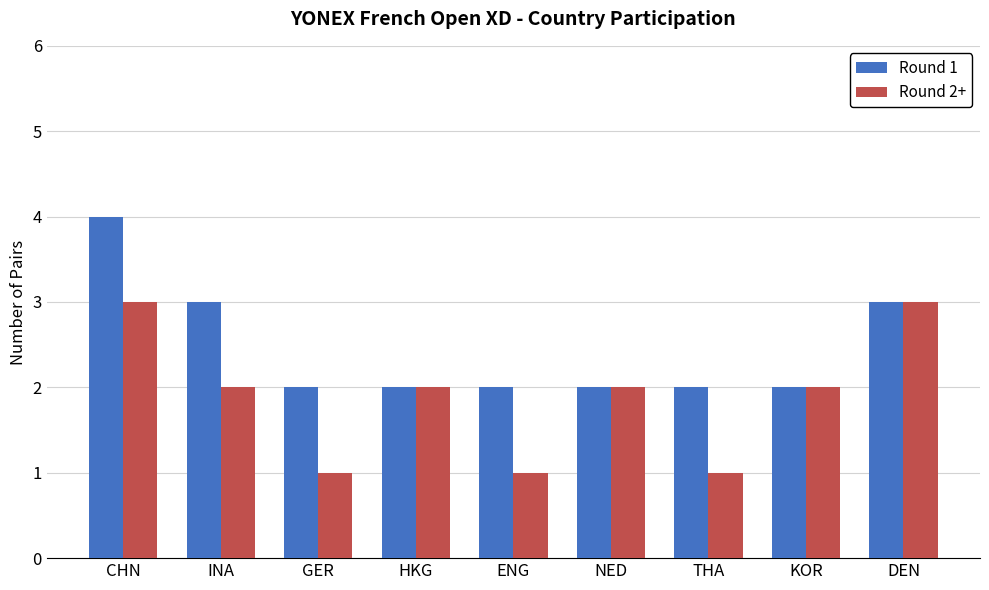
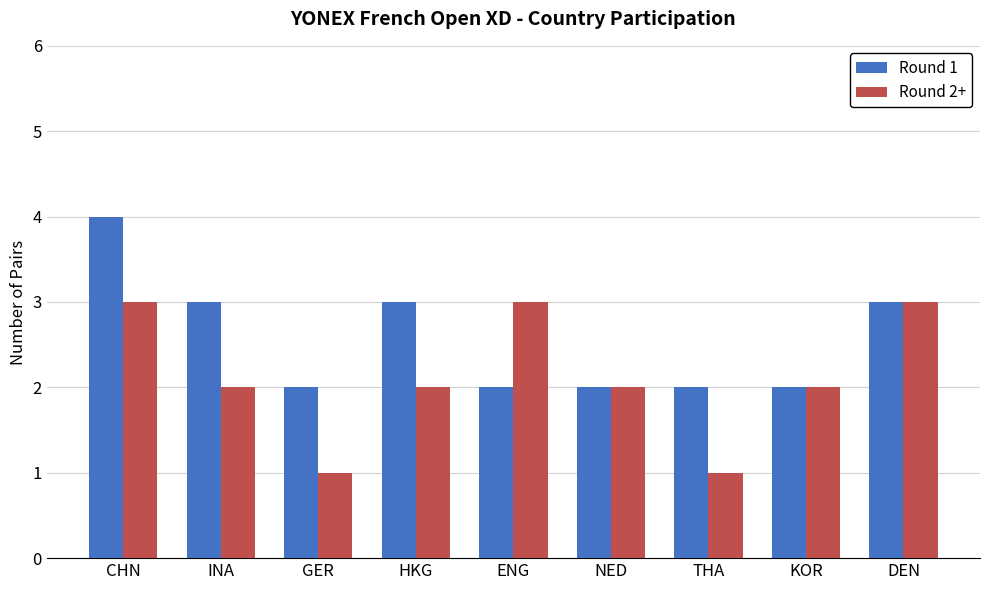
  {
    "Round 1": {
      "CHN": 4,
      "INA": 3,
      "GER": 2,
-     "HKG": 2,
+     "HKG": 3,
      "ENG": 2,
      "NED": 2,
      "THA": 2,
      "KOR": 2,
      "DEN": 3
    },
    "Round 2+": {
      "CHN": 3,
      "INA": 2,
      "GER": 1,
      "HKG": 2,
-     "ENG": 1,
+     "ENG": 3,
      "NED": 2,
      "THA": 1,
      "KOR": 2,
      "DEN": 3
    }
  }
